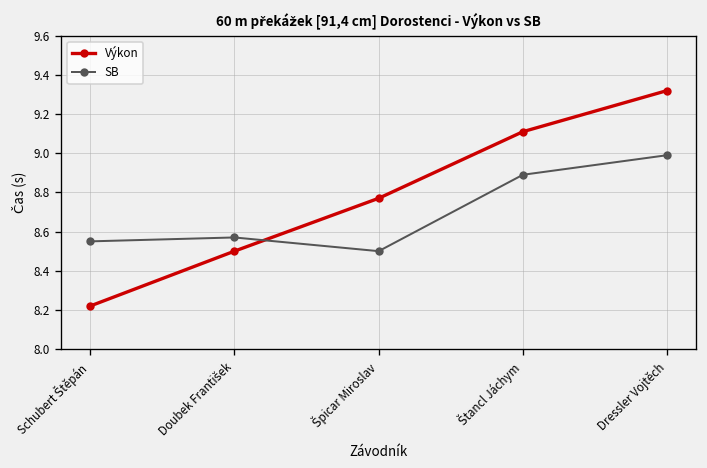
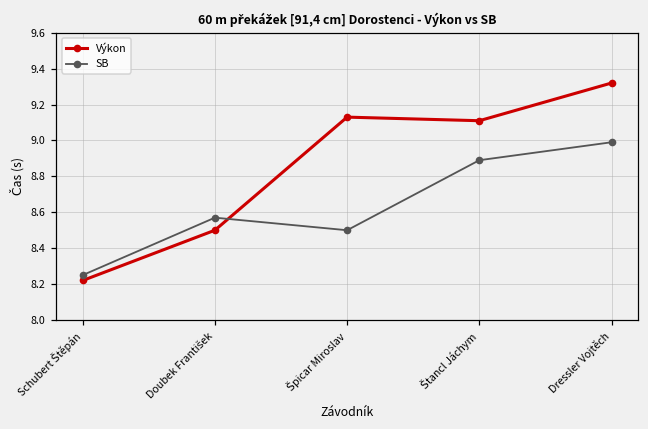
  {
    "Výkon": {
      "Schubert Štěpán": 8.22,
      "Doubek František": 8.50,
-     "Špicar Miroslav": 8.77,
+     "Špicar Miroslav": 9.13,
      "Štancl Jáchym": 9.11,
      "Dressler Vojtěch": 9.32
    },
    "SB": {
-     "Schubert Štěpán": 8.55,
+     "Schubert Štěpán": 8.25,
      "Doubek František": 8.57,
      "Špicar Miroslav": 8.50,
      "Štancl Jáchym": 8.89,
      "Dressler Vojtěch": 8.99
    }
  }
